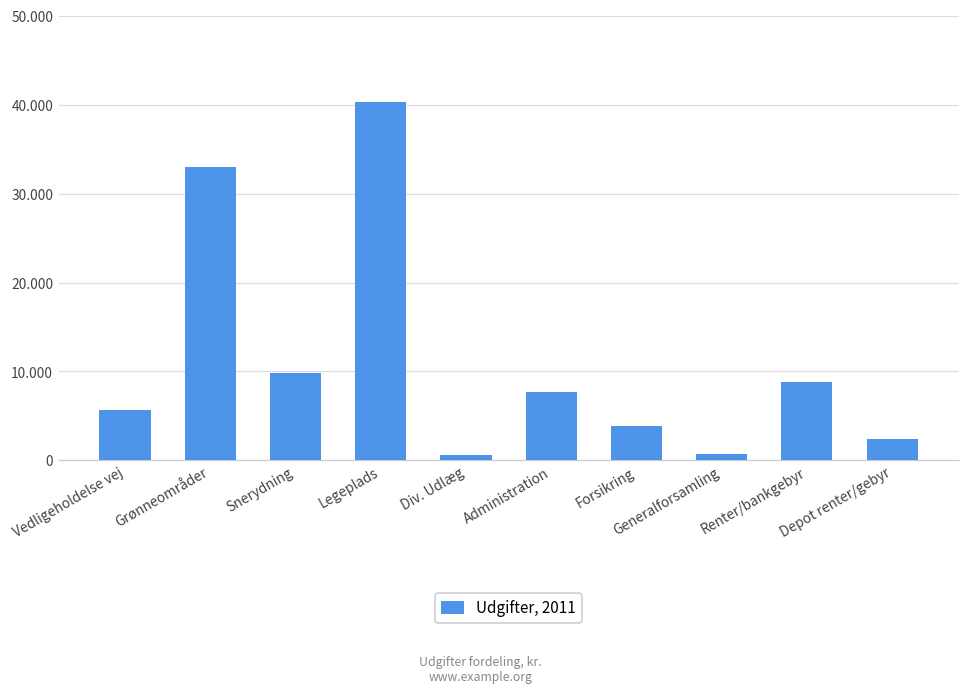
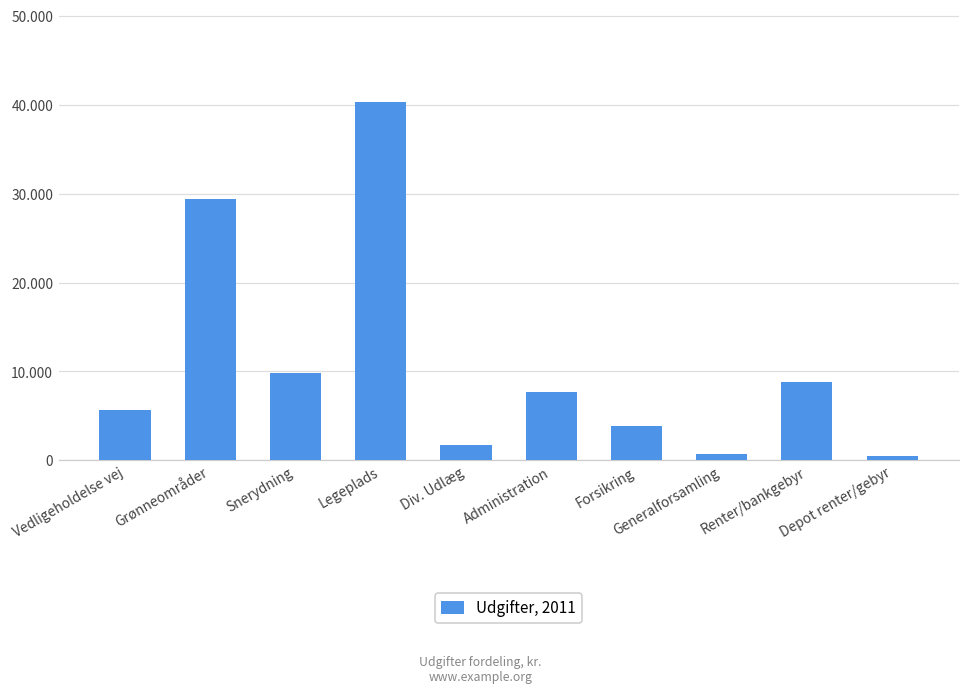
  {
    "Vedligeholdelse vej": 6,
-   "Grønneområder": 33,
+   "Grønneområder": 29,
    "Snerydning": 10,
    "Legeplads": 40,
-   "Div. Udlæg": 1,
+   "Div. Udlæg": 2,
    "Administration": 8,
    "Forsikring": 4,
    "Generalforsamling": 1,
    "Renter/bankgebyr": 9,
-   "Depot renter/gebyr": 2
+   "Depot renter/gebyr": 0
  }
